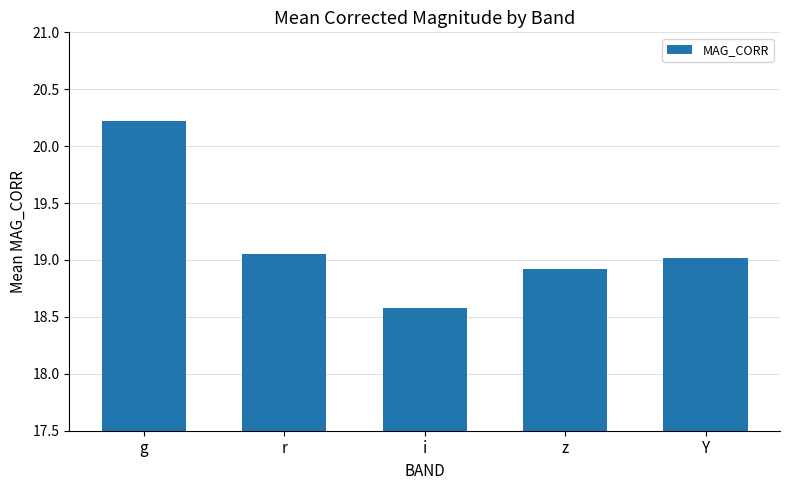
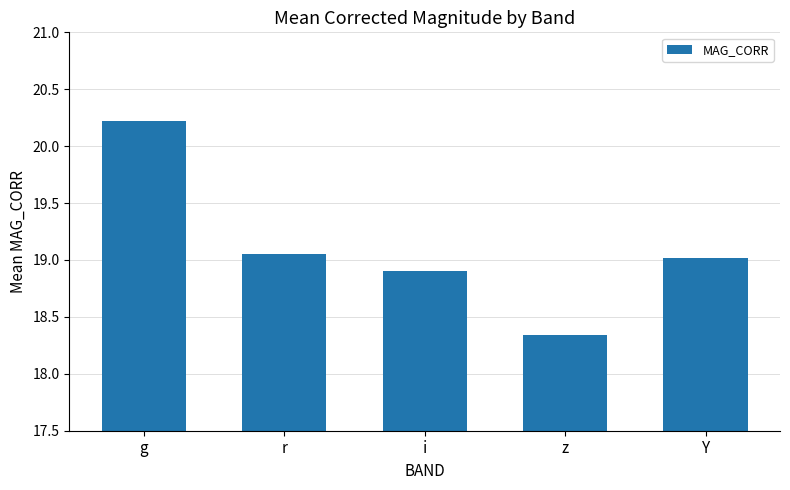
  {
    "g": 20.22,
    "r": 19.05,
-   "i": 18.58,
-   "z": 18.92,
+   "i": 18.90,
+   "z": 18.34,
    "Y": 19.02
  }
